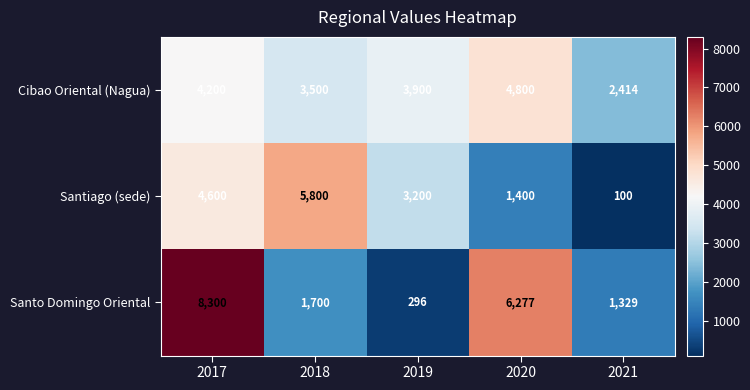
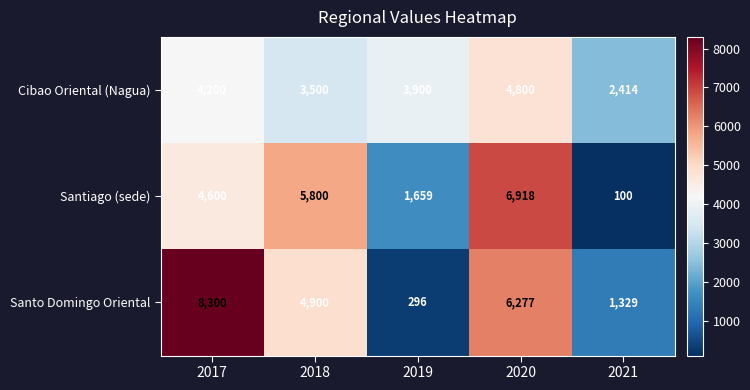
  {
    "Cibao Oriental (Nagua)": {
      "2021": "2,414"
    },
    "Santiago (sede)": {
      "2018": "5,800",
-     "2019": "3,200",
-     "2020": "1,400",
+     "2019": "1,659",
+     "2020": "6,918",
      "2021": "100"
    },
    "Santo Domingo Oriental": {
      "2017": "8,300",
-     "2018": "1,700",
+     "2018": "4,900",
      "2019": "296",
      "2020": "6,277",
      "2021": "1,329"
    }
  }
